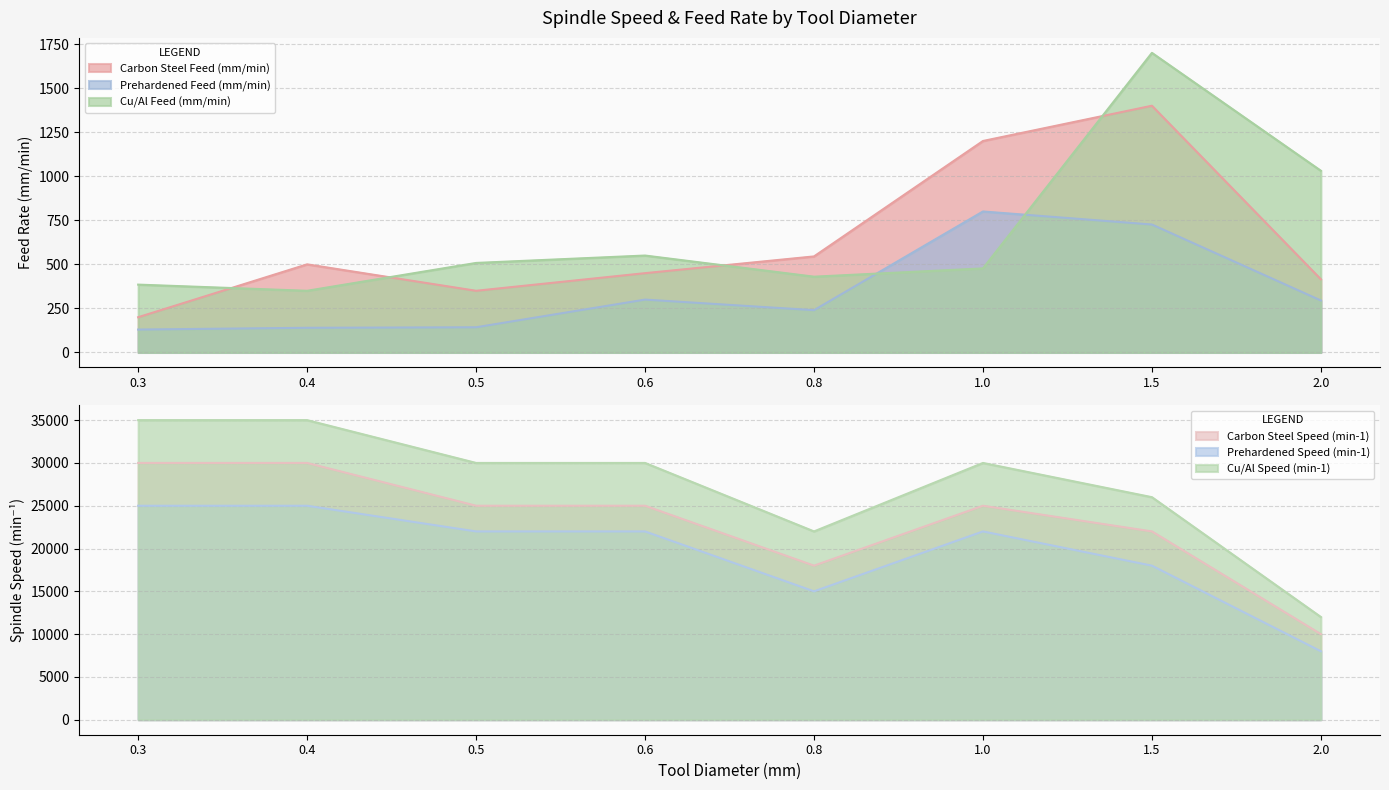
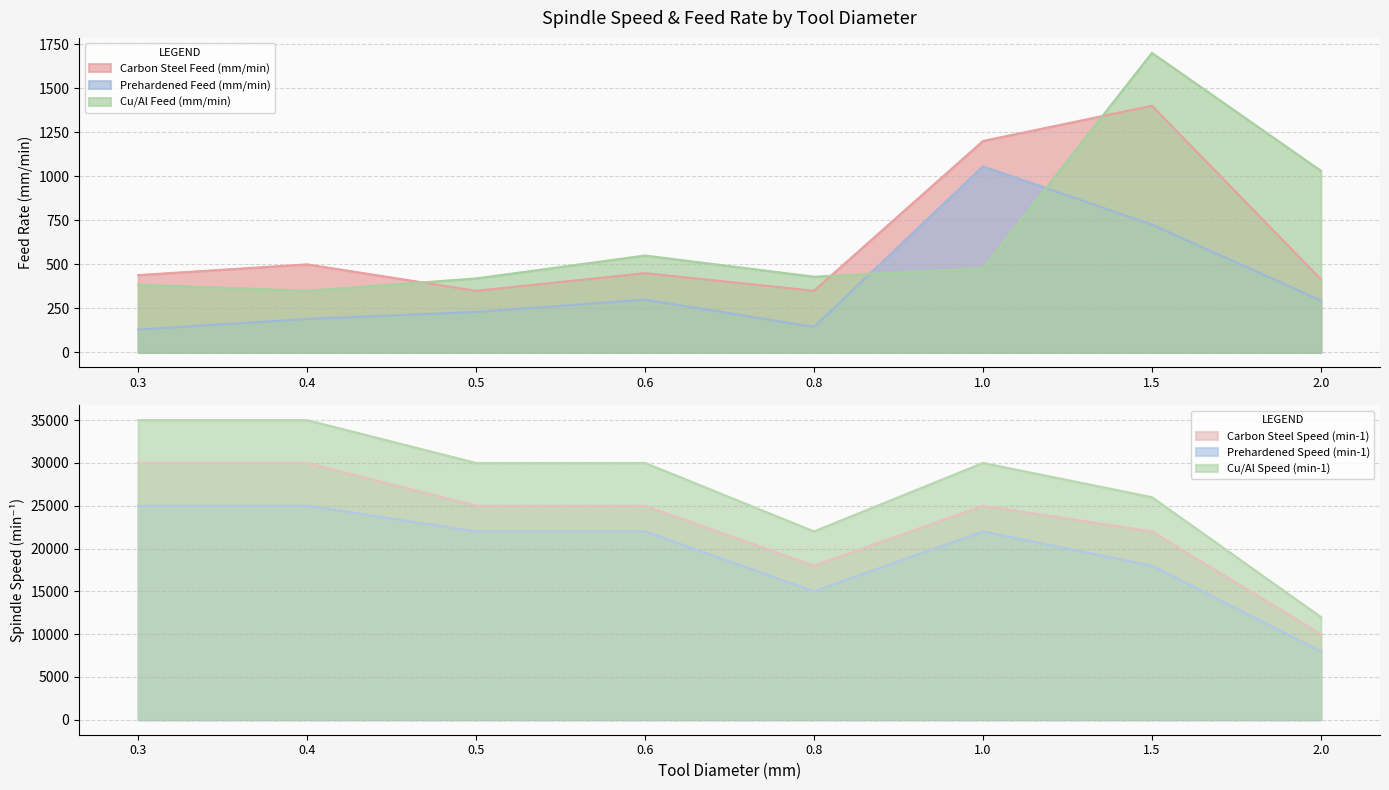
  {
    "Spindle Speed & Feed Rate by Tool Diameter": {
      "Carbon Steel Feed (mm/min)": {
-       "0.3": 200,
+       "0.3": 440,
        "0.4": 500,
        "0.5": 350,
        "0.6": 450,
-       "0.8": 550,
+       "0.8": 350,
        "1.0": 1200,
        "1.5": 1400,
        "2.0": 420
      },
      "Prehardened Feed (mm/min)": {
        "0.3": 130,
-       "0.4": 140,
-       "0.5": 140,
+       "0.4": 190,
+       "0.5": 230,
        "0.6": 300,
-       "0.8": 240,
-       "1.0": 800,
+       "0.8": 150,
+       "1.0": 1060,
        "1.5": 730,
        "2.0": 300
      },
      "Cu/Al Feed (mm/min)": {
        "0.3": 390,
        "0.4": 350,
-       "0.5": 510,
+       "0.5": 420,
        "0.6": 550,
        "0.8": 430,
        "1.0": 480,
        "1.5": 1700,
        "2.0": 1030
      }
    }
  }
